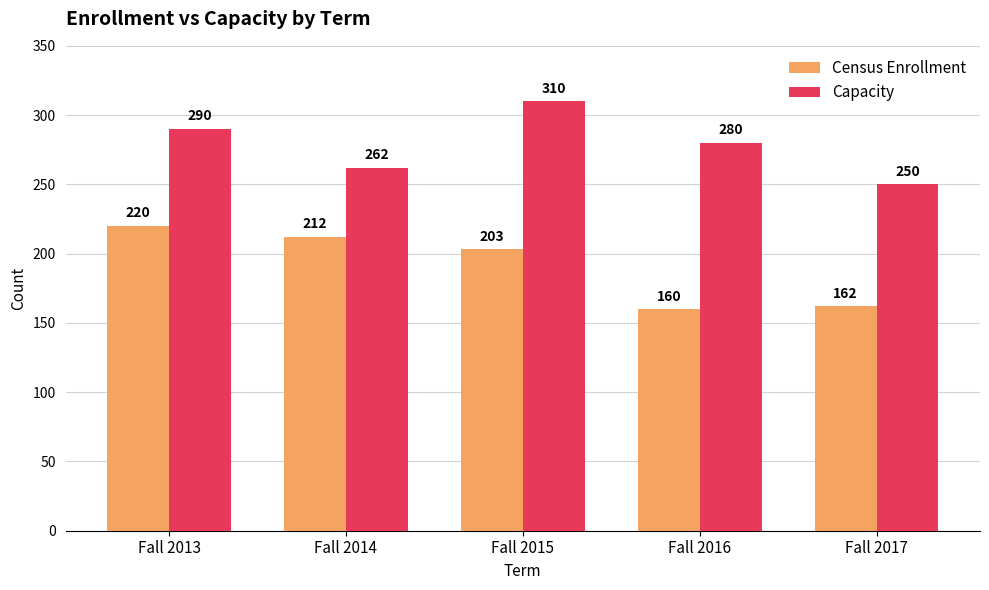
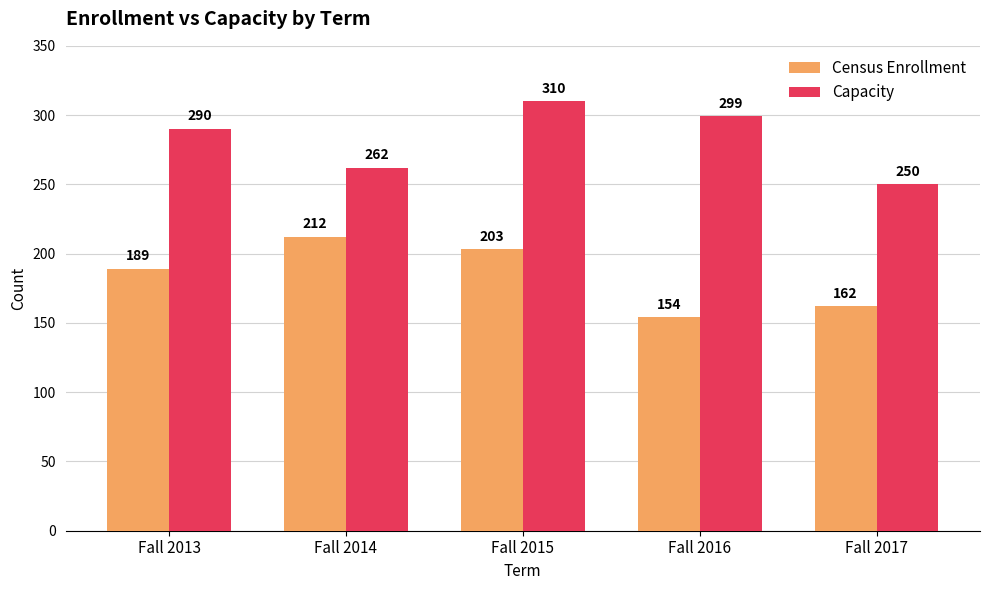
  {
    "Census Enrollment": {
-     "Fall 2013": 220,
+     "Fall 2013": 189,
      "Fall 2014": 212,
      "Fall 2015": 203,
-     "Fall 2016": 160,
+     "Fall 2016": 154,
      "Fall 2017": 162
    },
    "Capacity": {
      "Fall 2013": 290,
      "Fall 2014": 262,
      "Fall 2015": 310,
-     "Fall 2016": 280,
+     "Fall 2016": 299,
      "Fall 2017": 250
    }
  }
